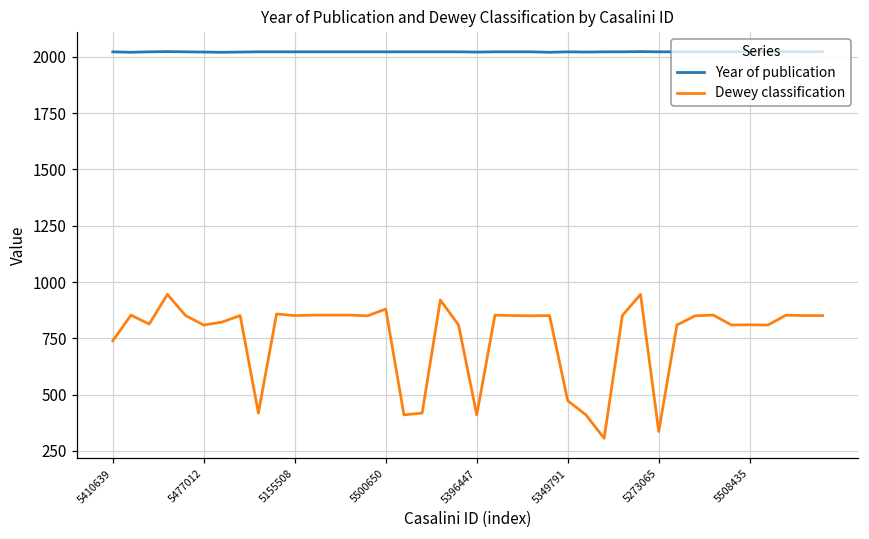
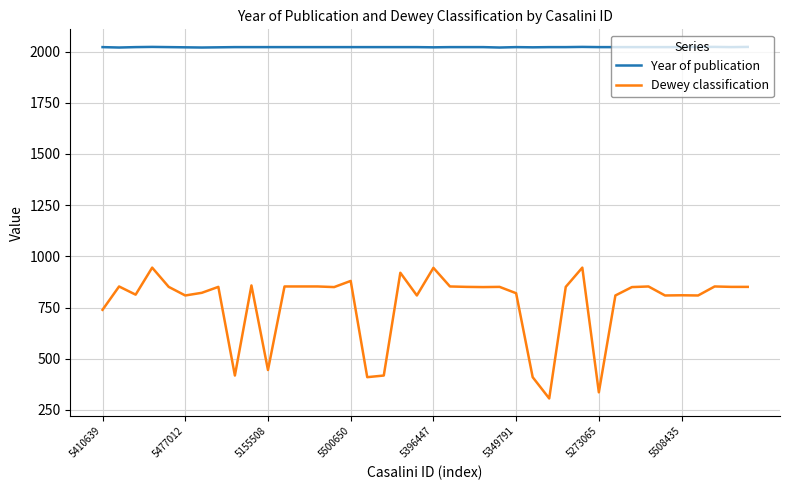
  {
    "Year of publication": {
      "5410639": 2020,
      "5477012": 2020,
      "5155508": 2020,
      "5500650": 2020,
      "5396447": 2020,
      "5349791": 2020,
      "5273065": 2020
    },
    "Dewey classification": {
      "5410639": 740,
      "5477012": 810,
-     "5155508": 850,
+     "5155508": 450,
      "5500650": 880,
-     "5396447": 410,
-     "5349791": 470,
+     "5396447": 940,
+     "5349791": 820,
      "5273065": 340,
      "5508435": 810
    }
  }
